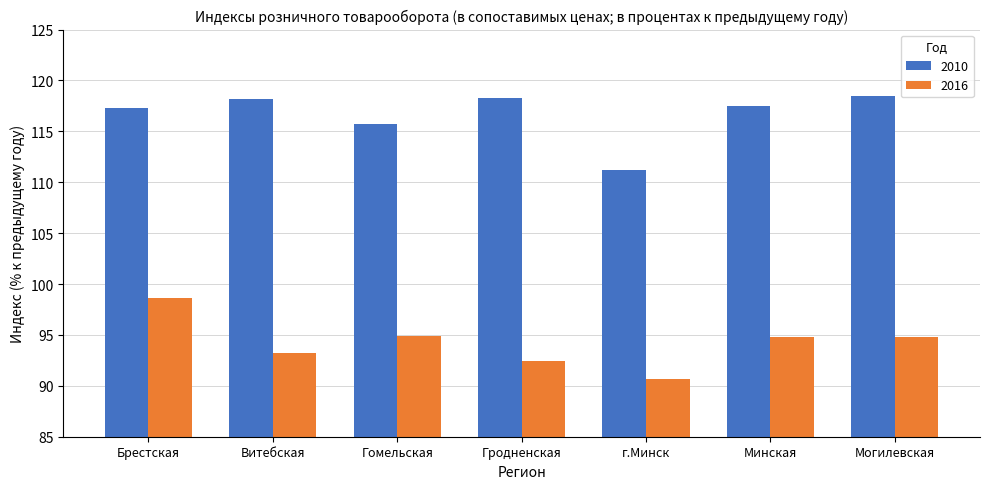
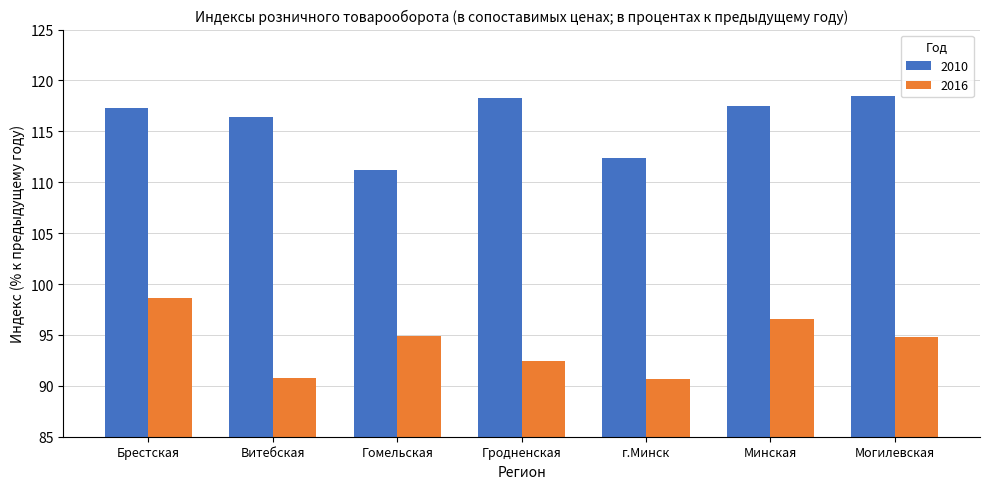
  {
    "2010": {
      "Брестская": 117.3,
-     "Витебская": 118.2,
-     "Гомельская": 115.7,
+     "Витебская": 116.4,
+     "Гомельская": 111.2,
      "Гродненская": 118.3,
-     "г.Минск": 111.2,
+     "г.Минск": 112.4,
      "Минская": 117.5,
      "Могилевская": 118.5
    },
    "2016": {
      "Брестская": 98.6,
-     "Витебская": 93.2,
+     "Витебская": 90.8,
      "Гомельская": 94.9,
      "Гродненская": 92.4,
      "г.Минск": 90.7,
-     "Минская": 94.8,
+     "Минская": 96.6,
      "Могилевская": 94.8
    }
  }
